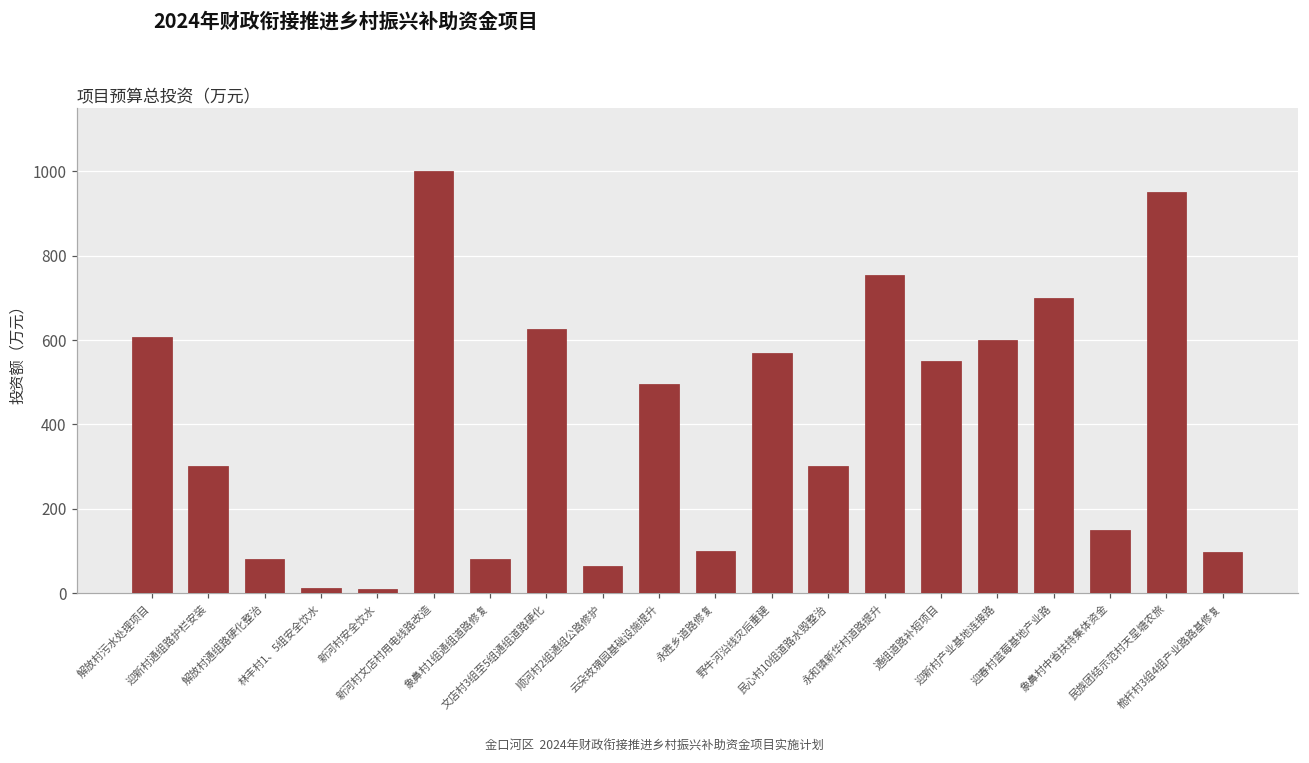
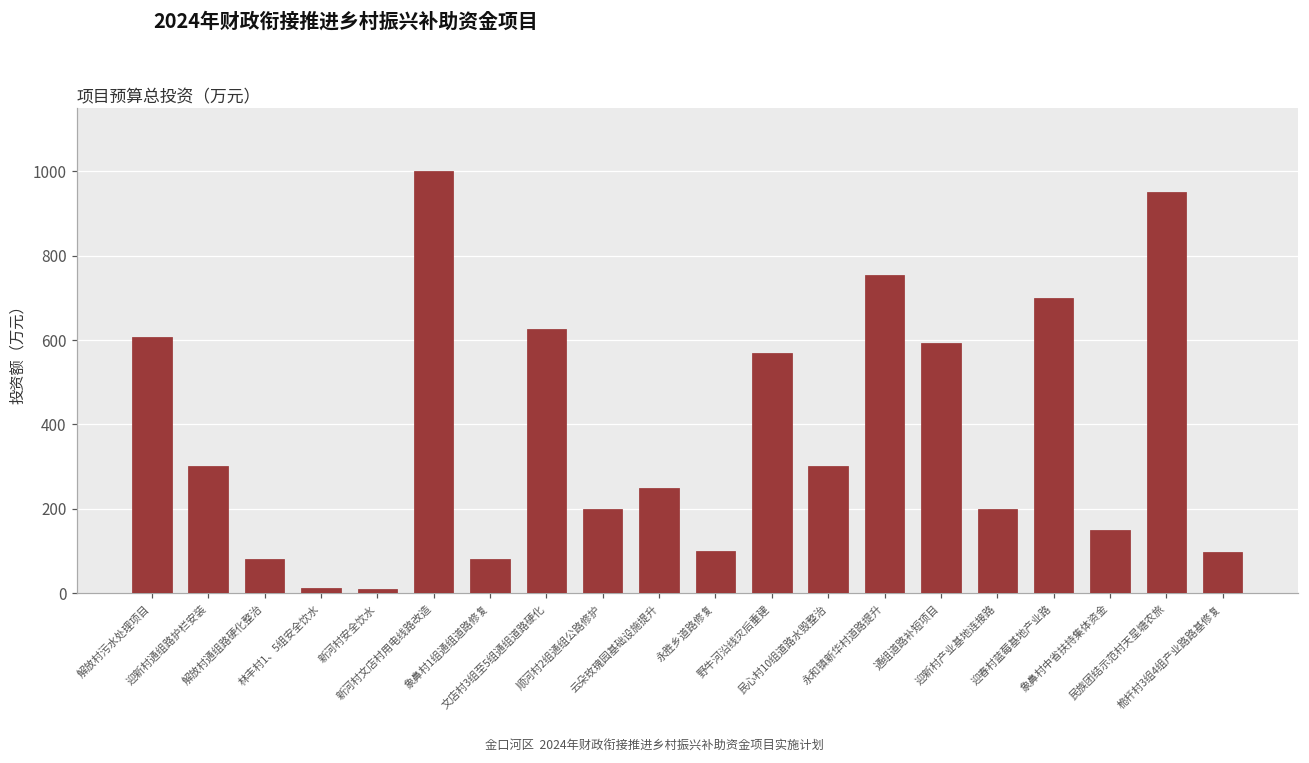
  {
    "解放村污水处理项目": 610,
    "迎新村通组路护栏安装": 300,
    "解放村通组路硬化整治": 80,
    "林丰村1、5组安全饮水": 10,
    "新河村安全饮水": 10,
    "新河村文店村用电线路改造": 1000,
    "象鼻村1组通组道路修复": 80,
    "文店村3组至5组通组道路硬化": 630,
-   "顺河村2组通组公路修护": 60,
-   "云朵玫瑰园基础设施提升": 490,
+   "顺河村2组通组公路修护": 200,
+   "云朵玫瑰园基础设施提升": 250,
    "永胜乡道路修复": 100,
    "野牛河沿线灾后重建": 570,
    "民心村10组道路水毁整治": 300,
    "永和镇新华村道路提升": 750,
-   "通组道路补短项目": 550,
-   "迎新村产业基地连接路": 600,
+   "通组道路补短项目": 590,
+   "迎新村产业基地连接路": 200,
    "迎春村蓝莓基地产业路": 700,
    "象鼻村中省扶持集体资金": 150,
    "民族团结示范村天星塘农旅": 950,
    "桅杆村3组4组产业路路基修复": 100
  }
